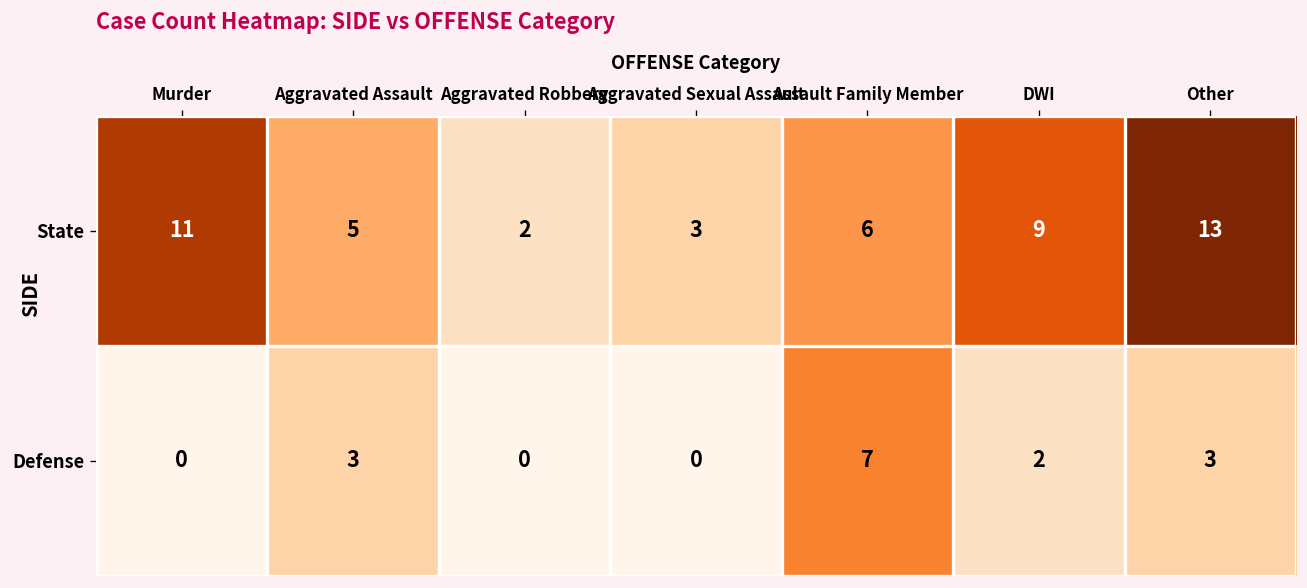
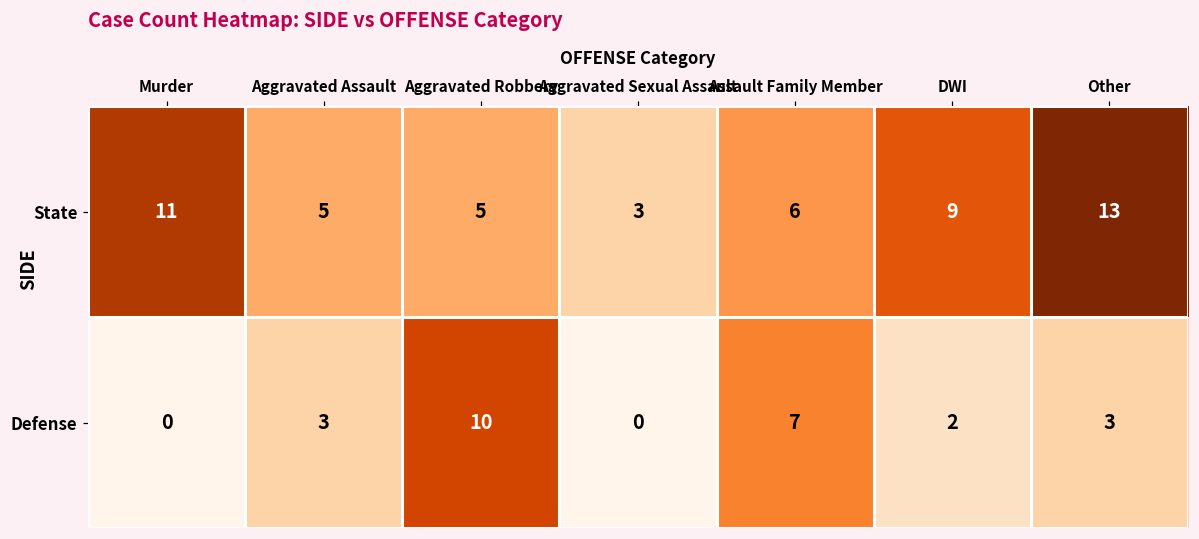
  {
    "State": {
      "Murder": 11,
      "Aggravated Assault": 5,
-     "Aggravated Robbery": 2,
+     "Aggravated Robbery": 5,
      "DWI": 9,
      "Other": 13
    },
    "Defense": {
      "Murder": 0,
      "Aggravated Assault": 3,
-     "Aggravated Robbery": 0,
+     "Aggravated Robbery": 10,
      "DWI": 2,
      "Other": 3
    }
  }
